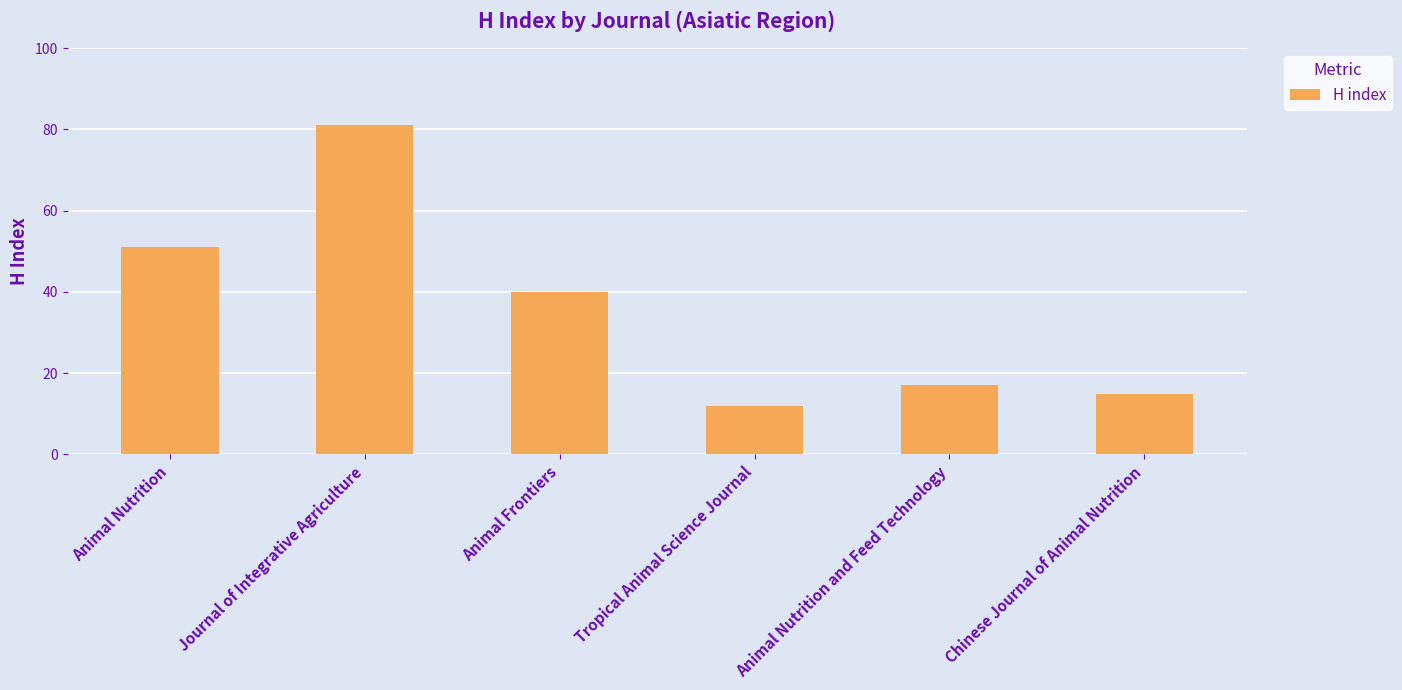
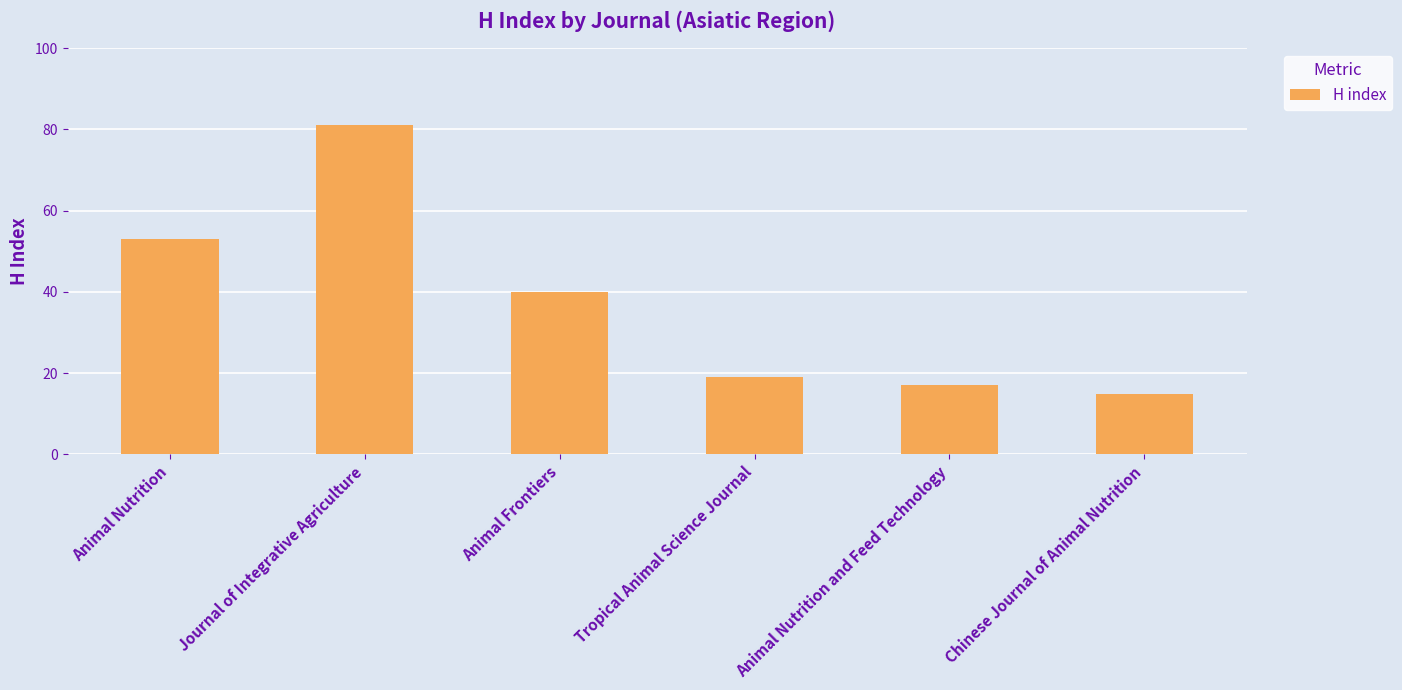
  {
-   "Animal Nutrition": 51,
+   "Animal Nutrition": 53,
    "Journal of Integrative Agriculture": 81,
    "Animal Frontiers": 40,
-   "Tropical Animal Science Journal": 12,
+   "Tropical Animal Science Journal": 19,
    "Animal Nutrition and Feed Technology": 17,
    "Chinese Journal of Animal Nutrition": 15
  }
